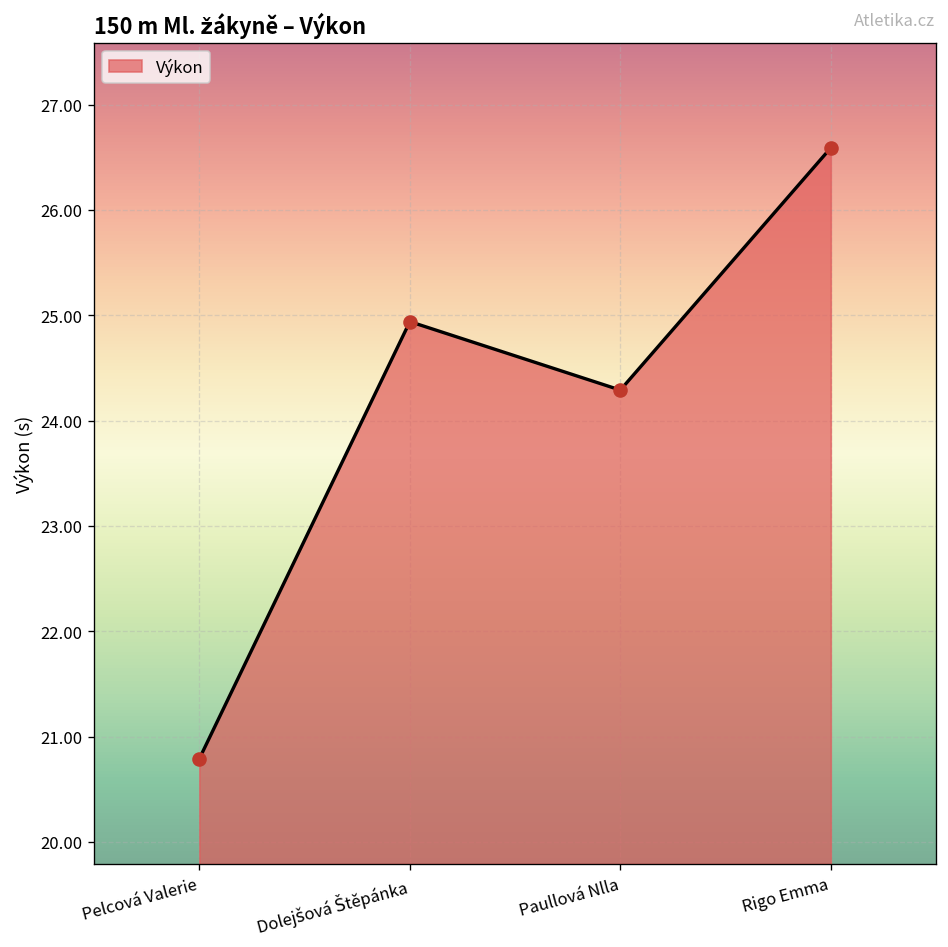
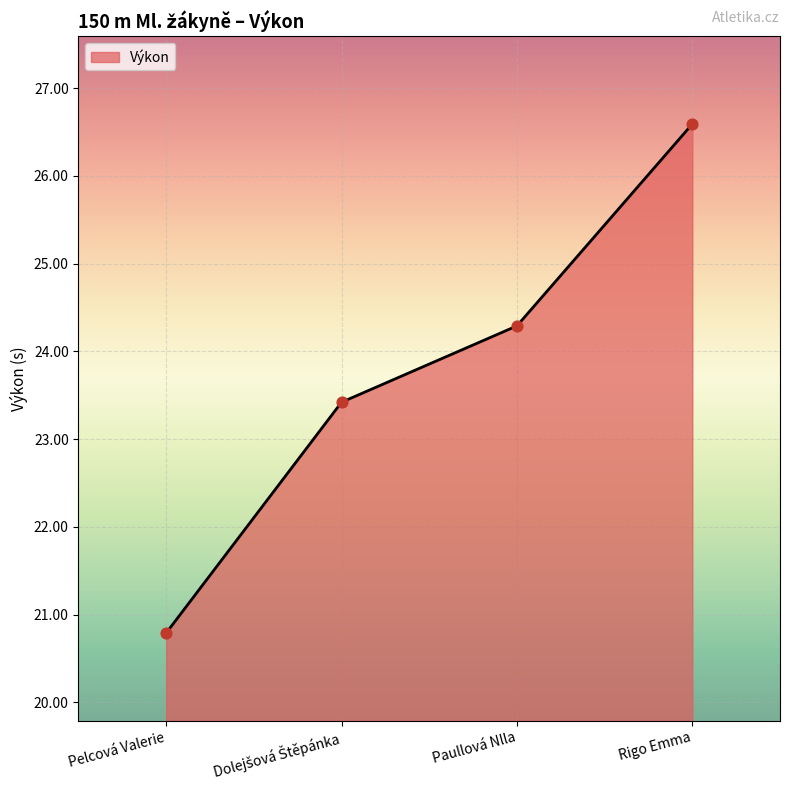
  {
    "Pelcová Valerie": 20.8,
-   "Dolejšová Štěpánka": 24.9,
+   "Dolejšová Štěpánka": 23.4,
    "Paullová Nlla": 24.3,
    "Rigo Emma": 26.6
  }
